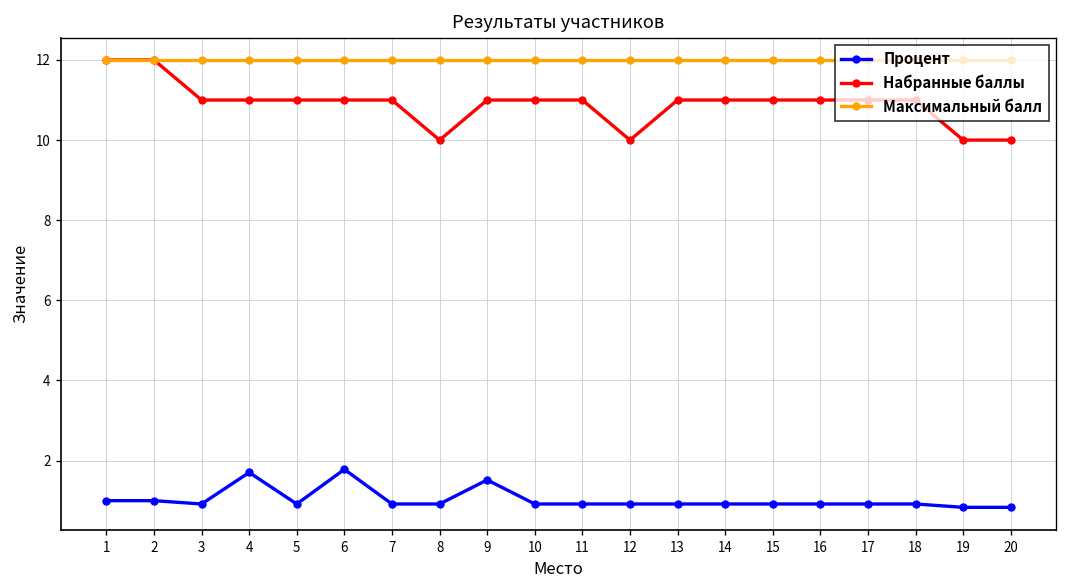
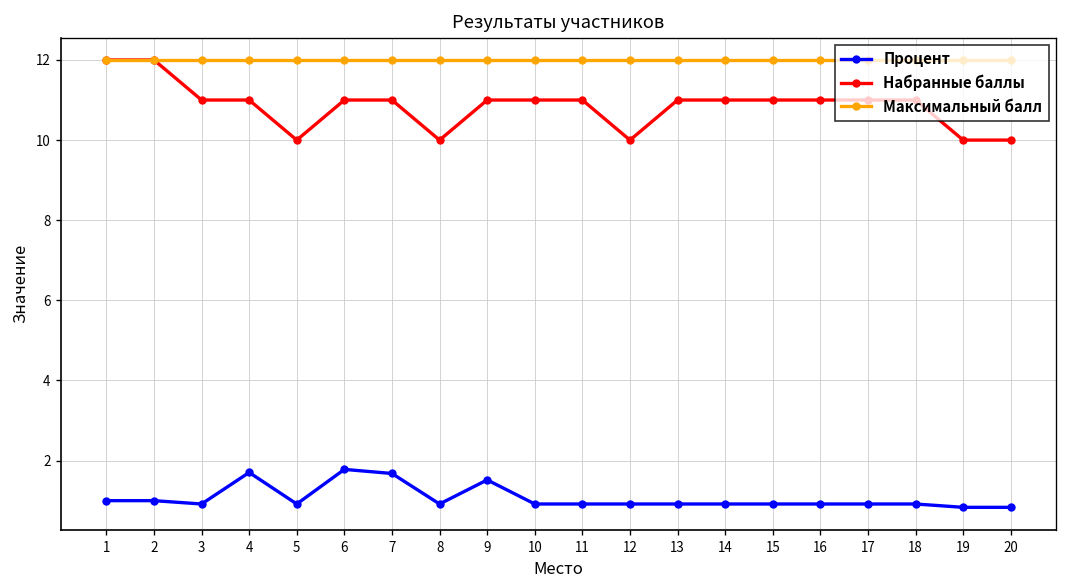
  {
    "Процент": {
      "1": 1.0,
      "2": 1.0,
      "3": 0.9,
      "4": 1.7,
      "5": 0.9,
      "6": 1.8,
-     "7": 0.9,
+     "7": 1.7,
      "8": 0.9,
      "9": 1.5,
      "10": 0.9,
      "11": 0.9,
      "12": 0.9,
      "13": 0.9,
      "14": 0.9,
      "15": 0.9,
      "16": 0.9,
      "17": 0.9,
      "18": 0.9,
      "19": 0.8,
      "20": 0.8
    },
    "Набранные баллы": {
      "3": 11,
      "4": 11,
-     "5": 11,
+     "5": 10,
      "6": 11,
      "7": 11,
      "8": 10,
      "9": 11,
      "10": 11,
      "11": 11,
      "12": 10,
      "13": 11,
      "14": 11,
      "15": 11,
      "16": 11,
      "19": 10,
      "20": 10
    },
    "Максимальный балл": {
      "3": 12.0,
      "4": 12.0,
      "5": 12.0,
      "6": 12.0,
      "7": 12.0,
      "8": 12.0,
      "9": 12.0,
      "10": 12.0,
      "11": 12.0,
      "12": 12.0,
      "13": 12.0,
      "14": 12.0,
      "15": 12.0,
      "16": 12.0
    }
  }
